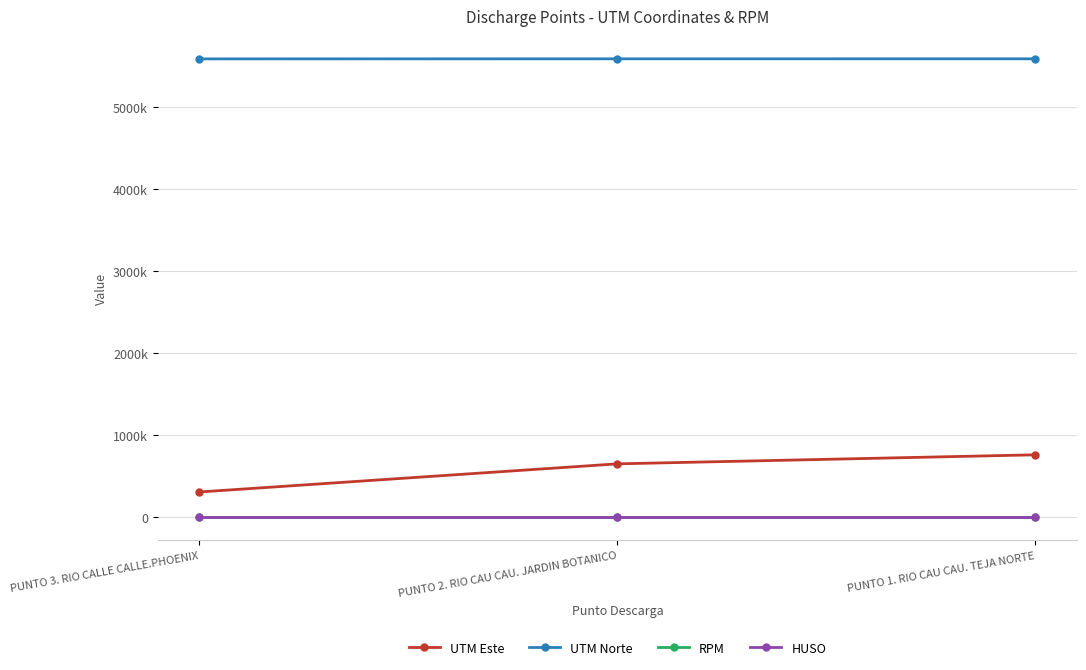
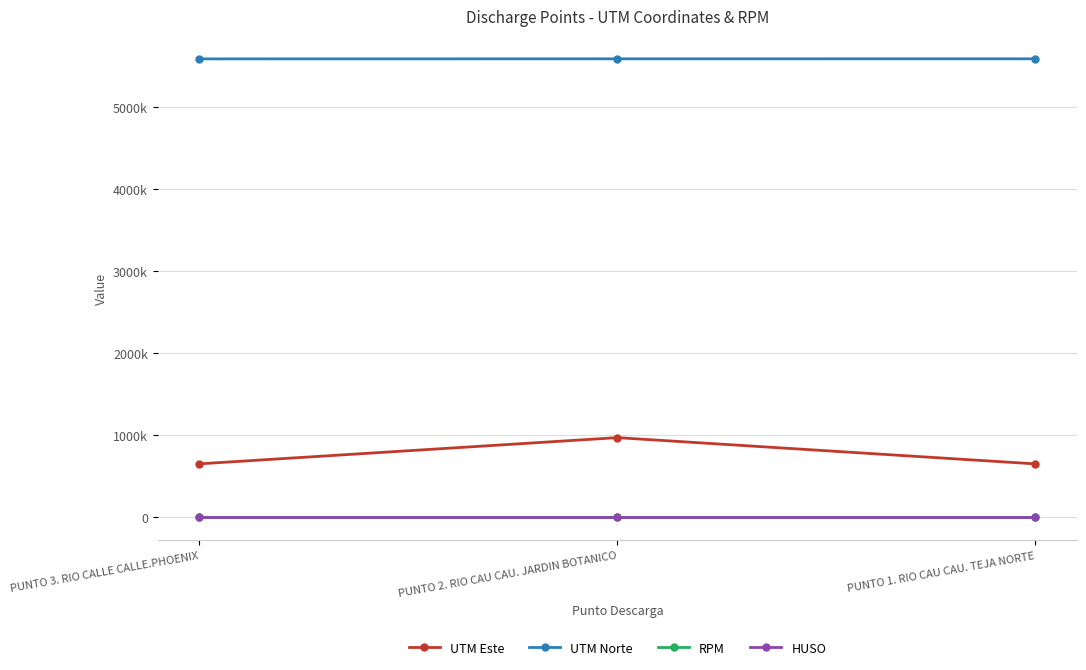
  {
    "UTM Este": {
-     "PUNTO 3. RIO CALLE CALLE.PHOENIX": 300000,
-     "PUNTO 2. RIO CAU CAU. JARDIN BOTANICO": 600000,
-     "PUNTO 1. RIO CAU CAU. TEJA NORTE": 800000
+     "PUNTO 3. RIO CALLE CALLE.PHOENIX": 600000,
+     "PUNTO 2. RIO CAU CAU. JARDIN BOTANICO": 1000000,
+     "PUNTO 1. RIO CAU CAU. TEJA NORTE": 600000
    },
    "UTM Norte": {
      "PUNTO 3. RIO CALLE CALLE.PHOENIX": 5600000,
      "PUNTO 2. RIO CAU CAU. JARDIN BOTANICO": 5600000,
      "PUNTO 1. RIO CAU CAU. TEJA NORTE": 5600000
    },
    "HUSO": {
      "PUNTO 3. RIO CALLE CALLE.PHOENIX": 0,
      "PUNTO 2. RIO CAU CAU. JARDIN BOTANICO": 0,
      "PUNTO 1. RIO CAU CAU. TEJA NORTE": 0
    }
  }
